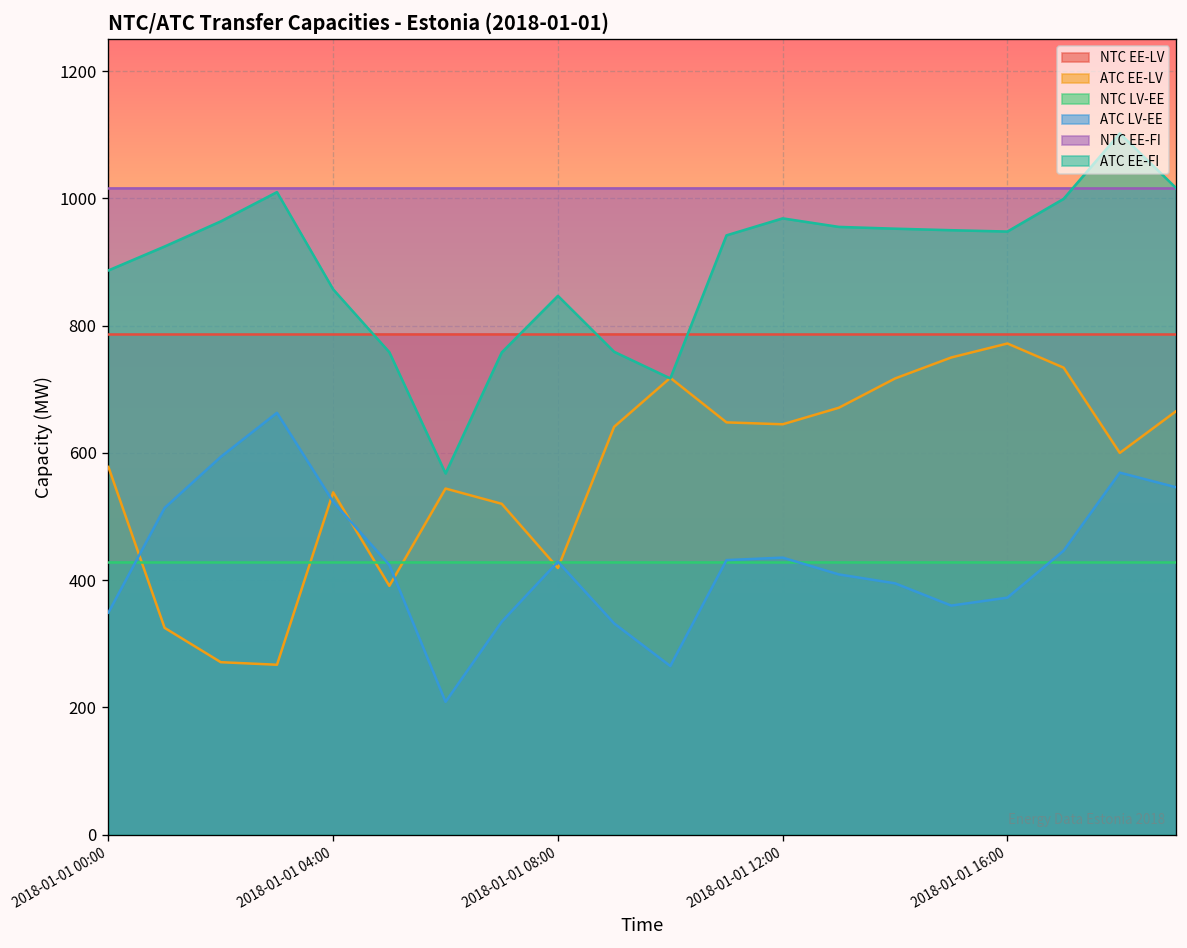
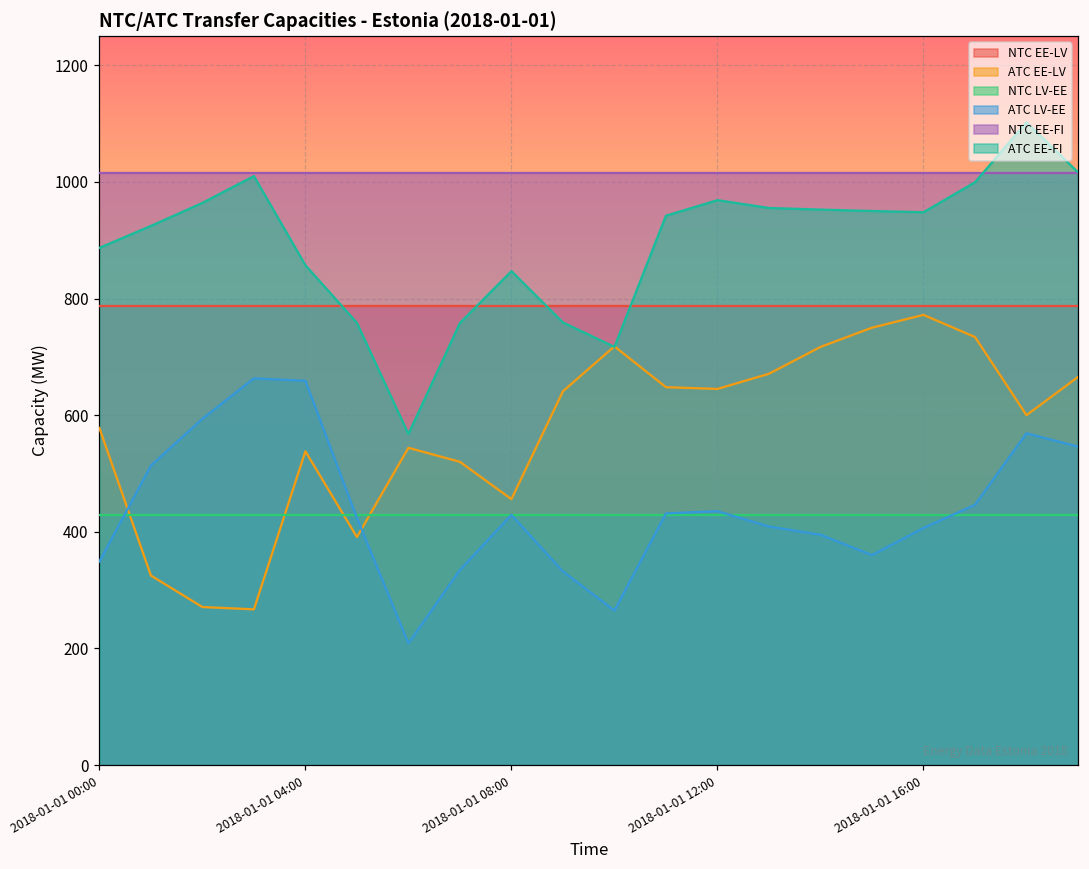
  {
    "NTC EE-LV": {
      "2018-01-01 00:00": 790,
      "2018-01-01 04:00": 790,
      "2018-01-01 08:00": 790,
      "2018-01-01 12:00": 790,
      "2018-01-01 16:00": 790
    },
    "ATC EE-LV": {
      "2018-01-01 00:00": 580,
      "2018-01-01 04:00": 540,
-     "2018-01-01 08:00": 420,
+     "2018-01-01 08:00": 460,
      "2018-01-01 12:00": 650,
      "2018-01-01 16:00": 770
    },
    "ATC LV-EE": {
      "2018-01-01 00:00": 350,
-     "2018-01-01 04:00": 520,
+     "2018-01-01 04:00": 660,
      "2018-01-01 12:00": 440,
-     "2018-01-01 16:00": 370
+     "2018-01-01 16:00": 410
    },
    "NTC EE-FI": {
      "2018-01-01 00:00": 1020,
      "2018-01-01 04:00": 1020,
      "2018-01-01 08:00": 1020,
      "2018-01-01 12:00": 1020,
      "2018-01-01 16:00": 1020
    }
  }
